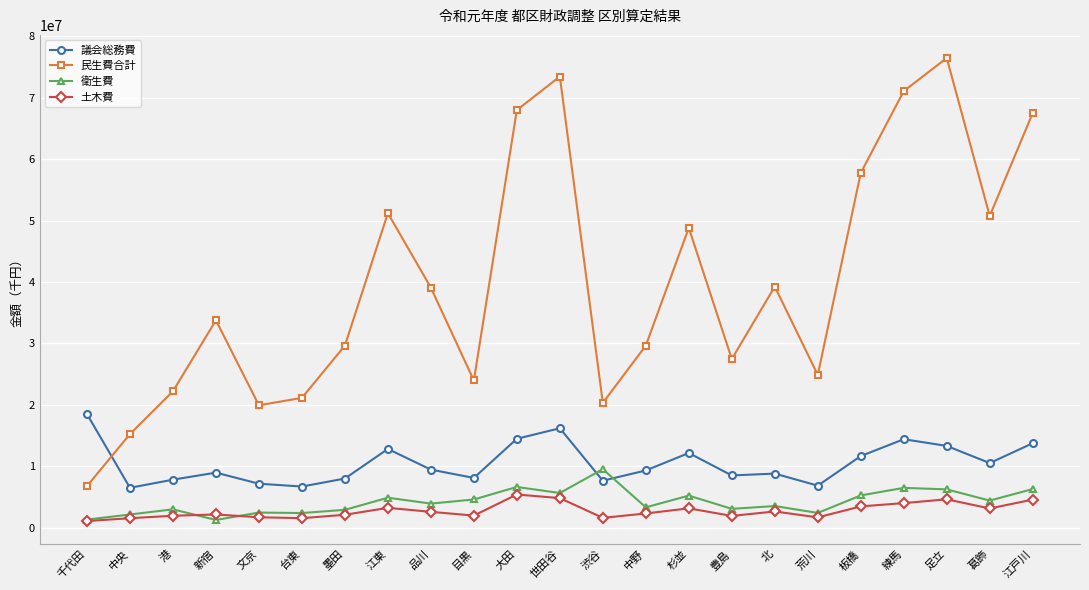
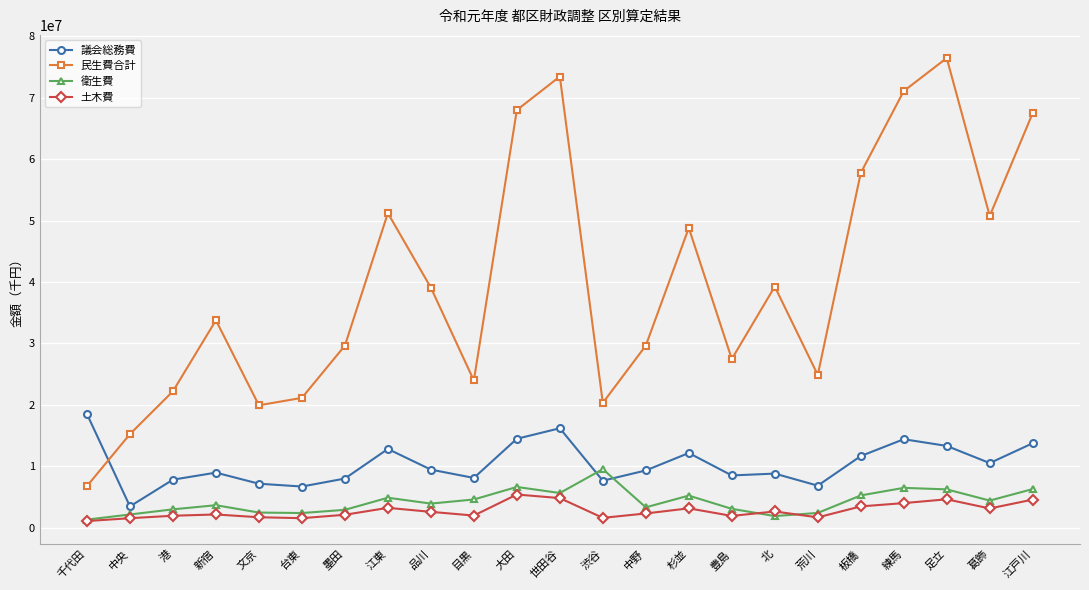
  {
    "議会総務費": {
      "千代田": 19000000,
-     "中央": 7000000,
+     "中央": 3000000,
      "港": 8000000,
      "新宿": 9000000,
      "文京": 7000000,
      "台東": 7000000,
      "墨田": 8000000,
      "江東": 13000000,
      "品川": 9000000,
      "目黒": 8000000,
      "大田": 14000000,
      "世田谷": 16000000,
      "渋谷": 8000000,
      "中野": 9000000,
      "杉並": 12000000,
      "豊島": 9000000,
      "北": 9000000,
      "荒川": 7000000,
      "板橋": 12000000,
      "練馬": 14000000,
      "足立": 13000000,
      "葛飾": 11000000,
      "江戸川": 14000000
    },
    "衛生費": {
      "中央": 2000000,
      "港": 3000000,
-     "新宿": 1000000,
+     "新宿": 4000000,
      "文京": 2000000,
      "台東": 2000000,
      "墨田": 3000000,
      "江東": 5000000,
      "品川": 4000000,
      "目黒": 5000000,
      "大田": 7000000,
      "世田谷": 6000000,
      "渋谷": 10000000,
      "中野": 3000000,
      "杉並": 5000000,
      "豊島": 3000000,
-     "北": 4000000,
+     "北": 2000000,
      "荒川": 2000000,
      "板橋": 5000000,
      "練馬": 6000000,
      "足立": 6000000,
      "葛飾": 4000000,
      "江戸川": 6000000
    }
  }
